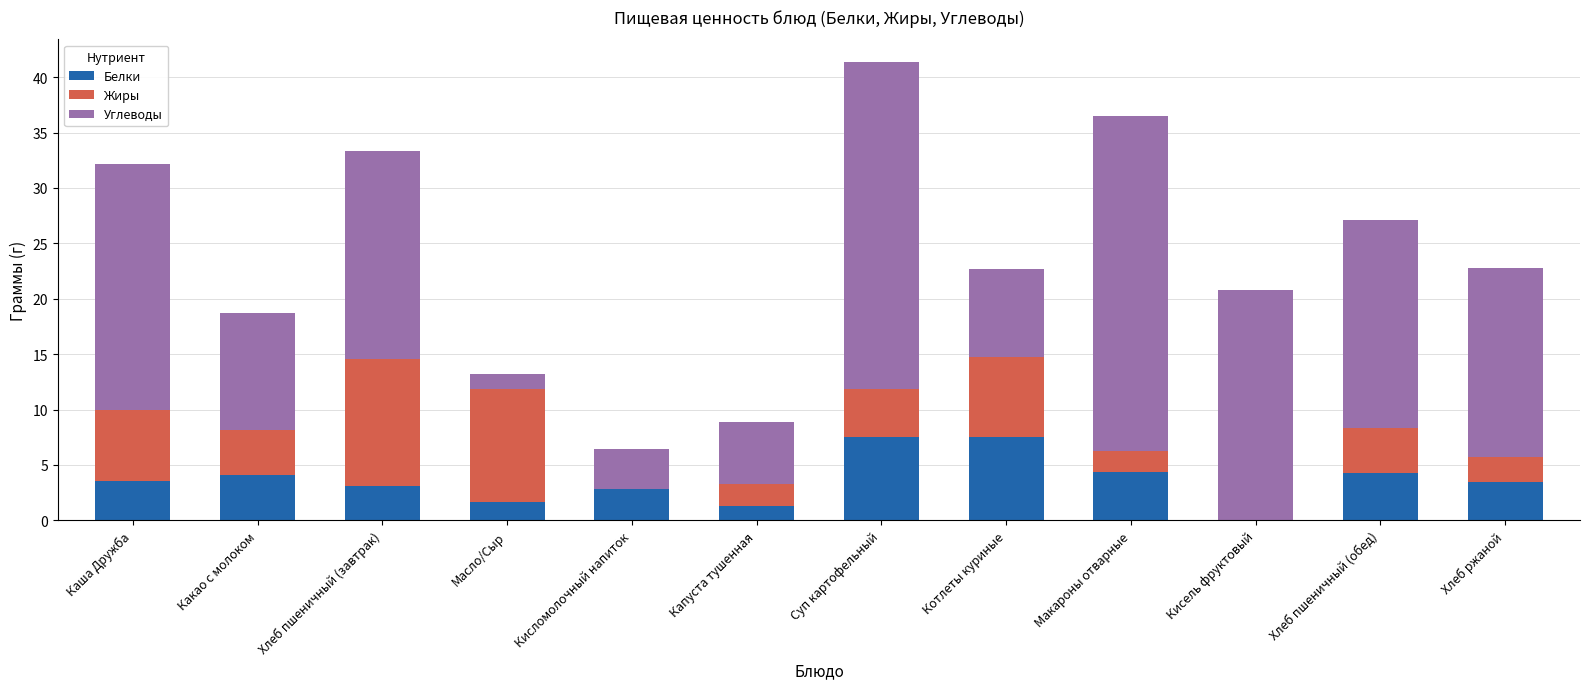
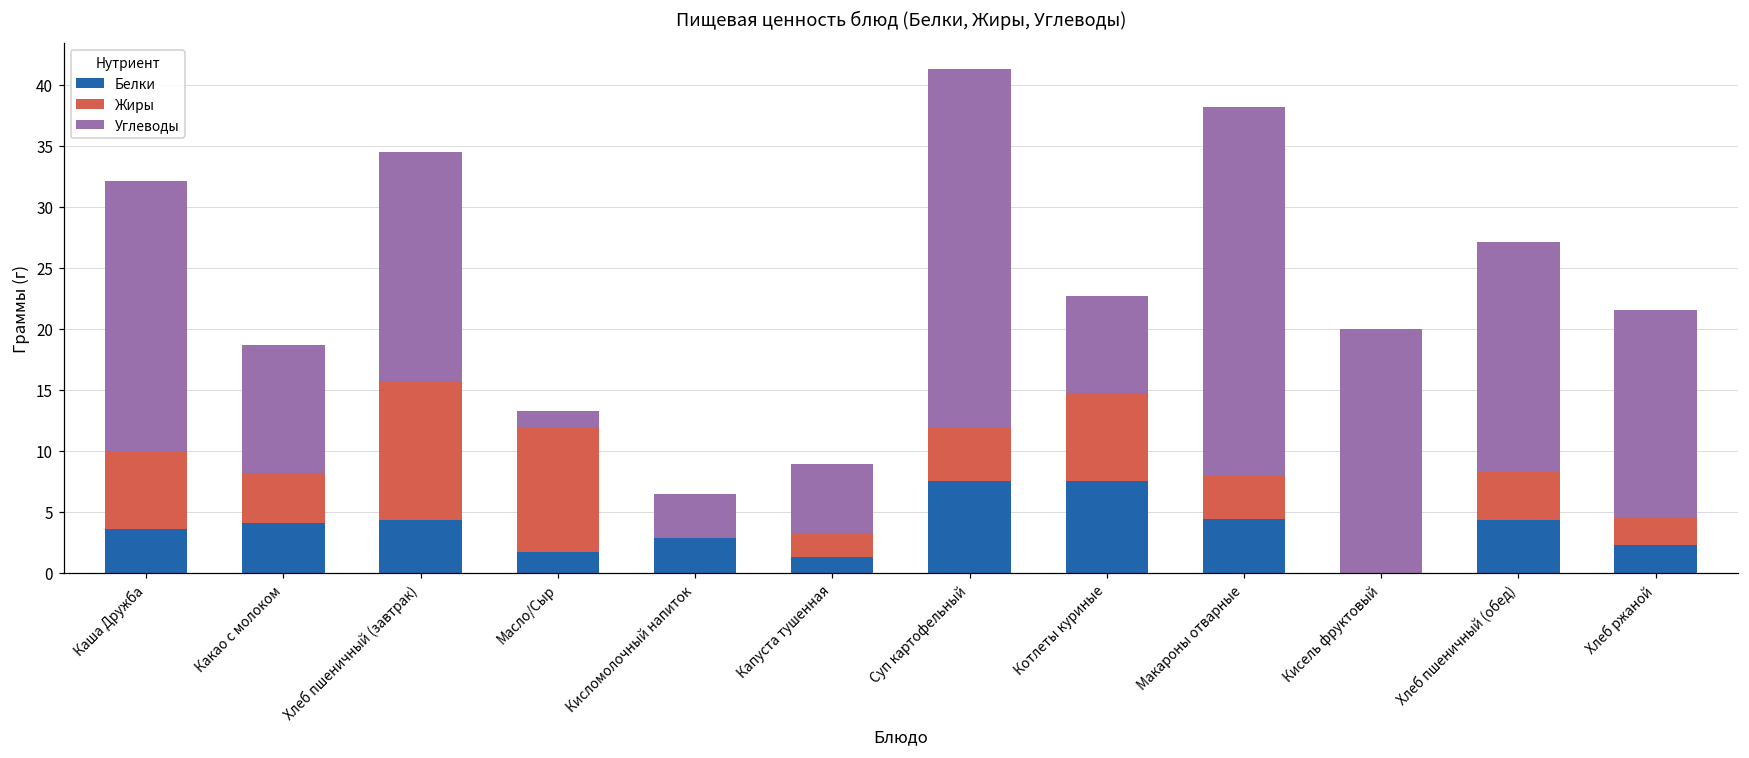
  {
    "Белки": {
      "Каша Дружба": 3.6,
      "Какао с молоком": 4.1,
-     "Хлеб пшеничный (завтрак)": 3.1,
+     "Хлеб пшеничный (завтрак)": 4.3,
      "Масло/Сыр": 1.7,
      "Кисломолочный напиток": 2.8,
      "Капуста тушенная": 1.3,
      "Суп картофельный": 7.5,
      "Котлеты куриные": 7.5,
      "Макароны отварные": 4.4,
      "Кисель фруктовый": 0.0,
      "Хлеб пшеничный (обед)": 4.3,
-     "Хлеб ржаной": 3.5
+     "Хлеб ржаной": 2.2
    },
    "Жиры": {
      "Каша Дружба": 6.4,
      "Какао с молоком": 4.1,
      "Хлеб пшеничный (завтрак)": 11.4,
      "Масло/Сыр": 10.2,
      "Капуста тушенная": 1.9,
      "Суп картофельный": 4.3,
      "Котлеты куриные": 7.2,
-     "Макароны отварные": 1.9,
+     "Макароны отварные": 3.5,
      "Кисель фруктовый": 0.0,
      "Хлеб пшеничный (обед)": 4.0,
      "Хлеб ржаной": 2.2
    },
    "Углеводы": {
      "Каша Дружба": 22.1,
      "Какао с молоком": 10.5,
      "Хлеб пшеничный (завтрак)": 18.8,
      "Масло/Сыр": 1.4,
      "Кисломолочный напиток": 3.6,
      "Капуста тушенная": 5.7,
      "Суп картофельный": 29.5,
      "Котлеты куриные": 8.0,
      "Макароны отварные": 30.3,
-     "Кисель фруктовый": 20.8,
+     "Кисель фруктовый": 20.0,
      "Хлеб пшеничный (обед)": 18.8,
      "Хлеб ржаной": 17.1
    }
  }
